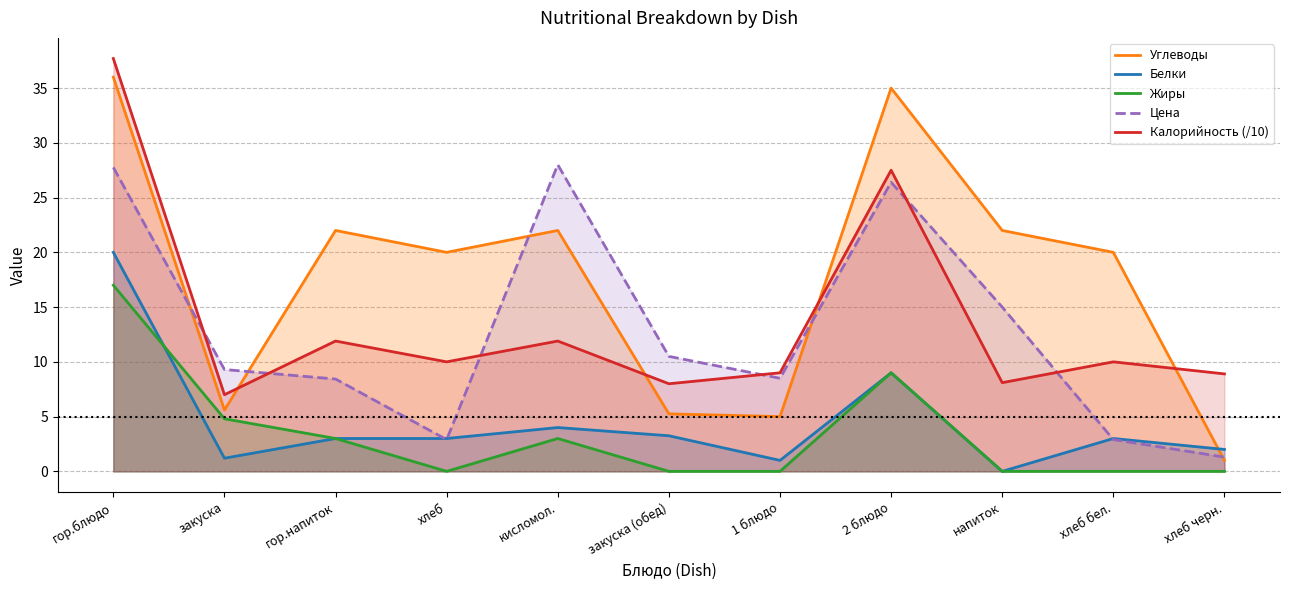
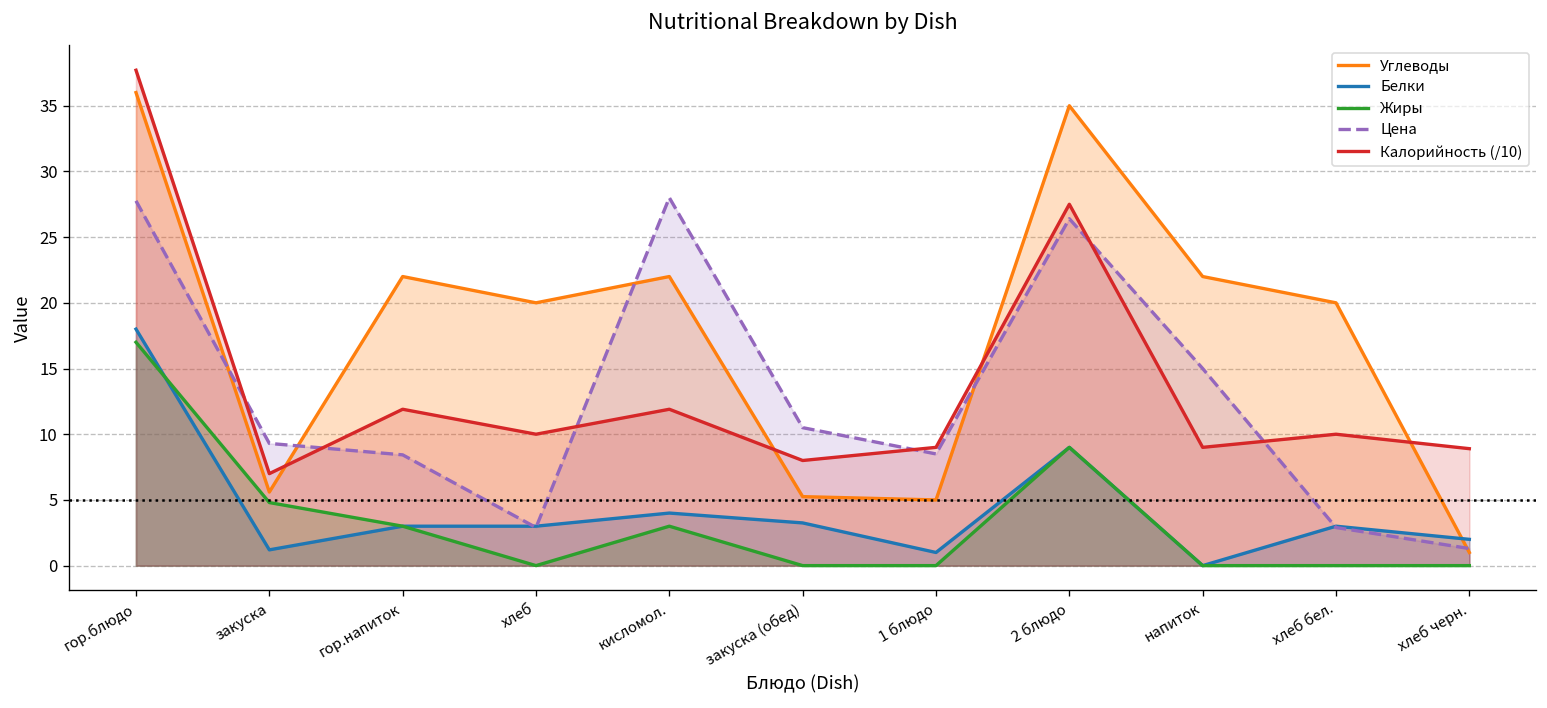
  {
    "Углеводы": {
      "гор.блюдо": 36.0,
      "закуска": 5.6,
      "гор.напиток": 22.0,
      "хлеб": 20.0,
      "кисломол.": 22.0,
      "закуска (обед)": 5.3,
      "1 блюдо": 5.0,
      "2 блюдо": 35.0,
      "напиток": 22.0,
      "хлеб бел.": 20.0,
      "хлеб черн.": 1.0
    },
    "Белки": {
-     "гор.блюдо": 20,
+     "гор.блюдо": 18,
      "закуска": 1,
      "кисломол.": 4,
      "закуска (обед)": 3.3,
      "1 блюдо": 1,
      "хлеб черн.": 2
    },
    "Жиры": {
      "гор.блюдо": 17.0,
      "закуска": 4.8,
      "хлеб": 0.0,
      "кисломол.": 3.0,
      "закуска (обед)": 0.0,
      "1 блюдо": 0.0,
      "хлеб бел.": 0.0,
      "хлеб черн.": 0.0
    },
    "Цена": {
      "гор.блюдо": 27.8,
      "закуска": 9.3,
      "гор.напиток": 8.4,
      "кисломол.": 28.0,
      "закуска (обед)": 10.5,
      "1 блюдо": 8.5,
      "2 блюдо": 26.4,
      "напиток": 15.0,
      "хлеб черн.": 1.3
    },
    "Калорийность (/10)": {
      "гор.блюдо": 37.7,
      "закуска": 7.0,
      "гор.напиток": 11.9,
      "хлеб": 10.0,
      "кисломол.": 11.9,
      "закуска (обед)": 8.0,
      "1 блюдо": 9.0,
      "2 блюдо": 27.5,
-     "напиток": 8.1,
+     "напиток": 9.0,
      "хлеб бел.": 10.0,
      "хлеб черн.": 8.9
    }
  }
